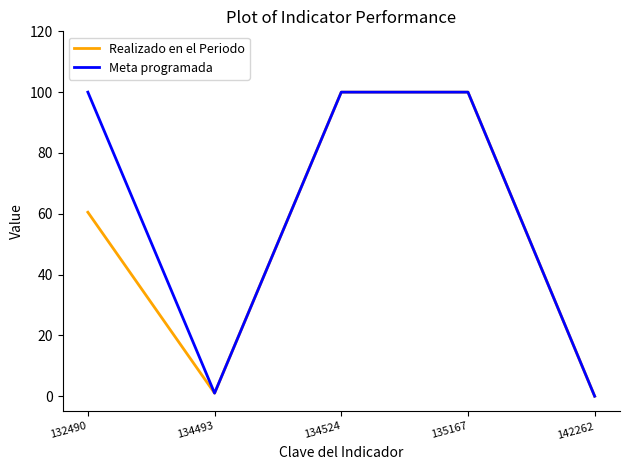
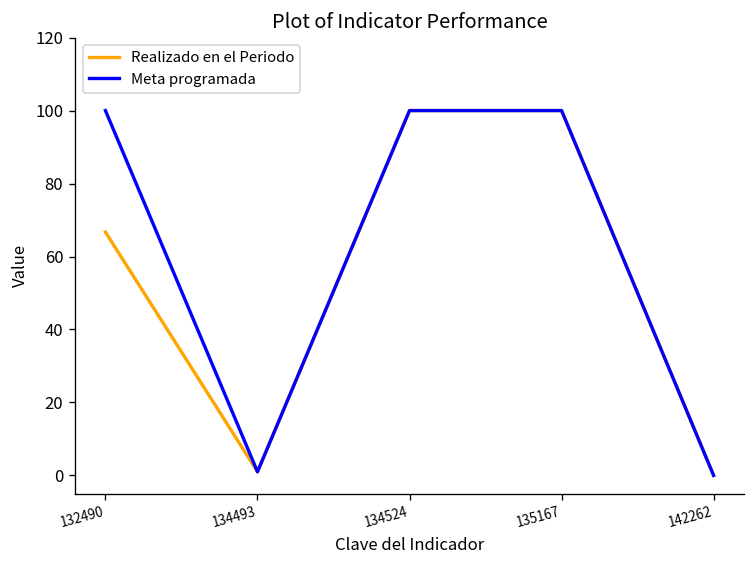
  {
    "Realizado en el Periodo": {
-     "132490": 61
+     "132490": 67
    },
    "Meta programada": {
      "132490": 100
    }
  }
